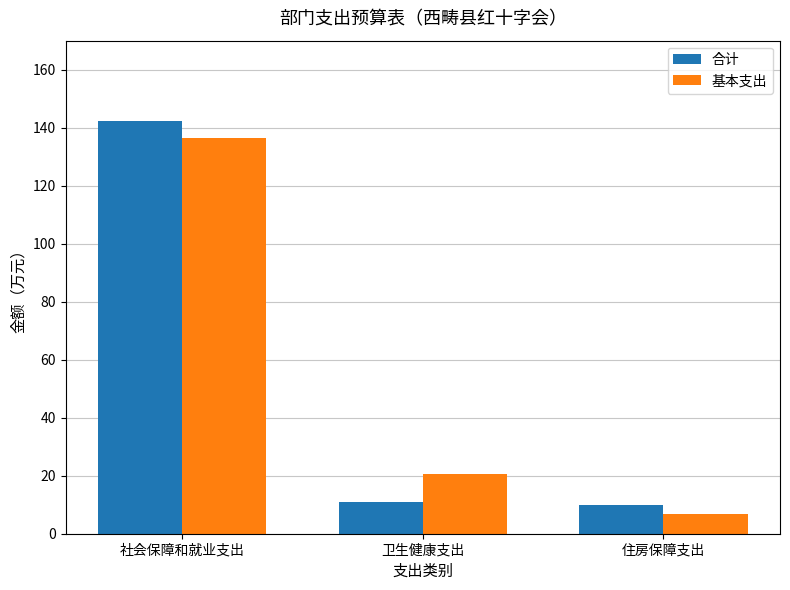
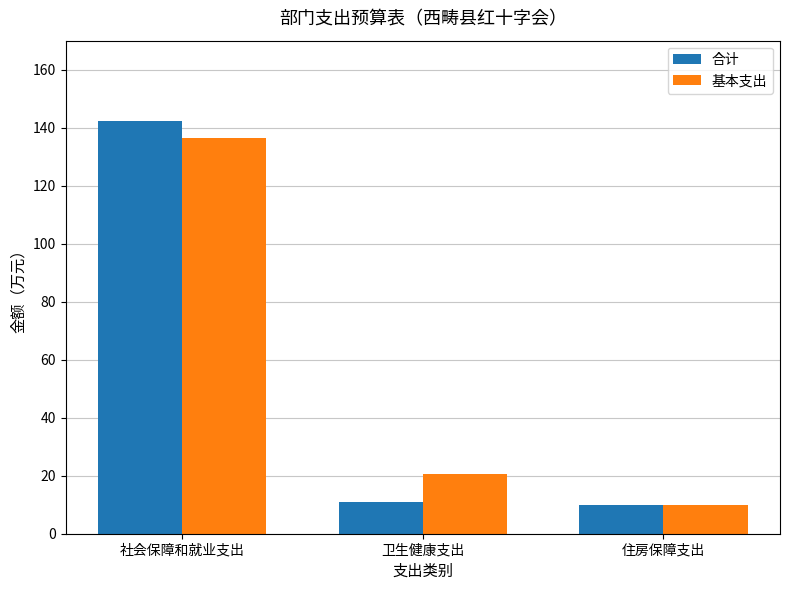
  {
    "合计": {
      "社会保障和就业支出": 142,
      "卫生健康支出": 11,
      "住房保障支出": 10
    },
    "基本支出": {
      "社会保障和就业支出": 136,
      "卫生健康支出": 21,
-     "住房保障支出": 7
+     "住房保障支出": 10
    }
  }
